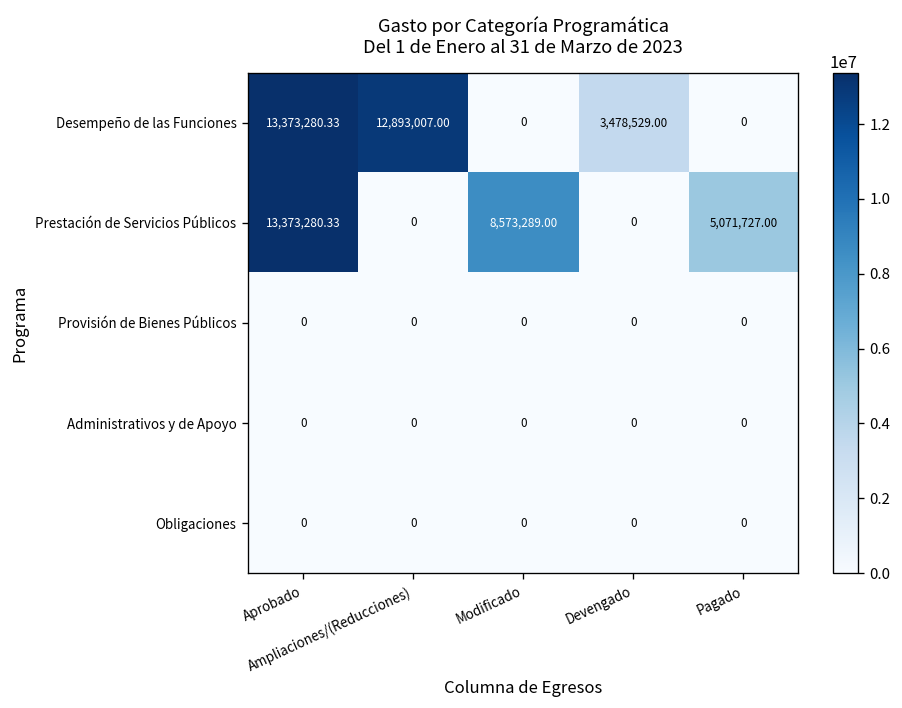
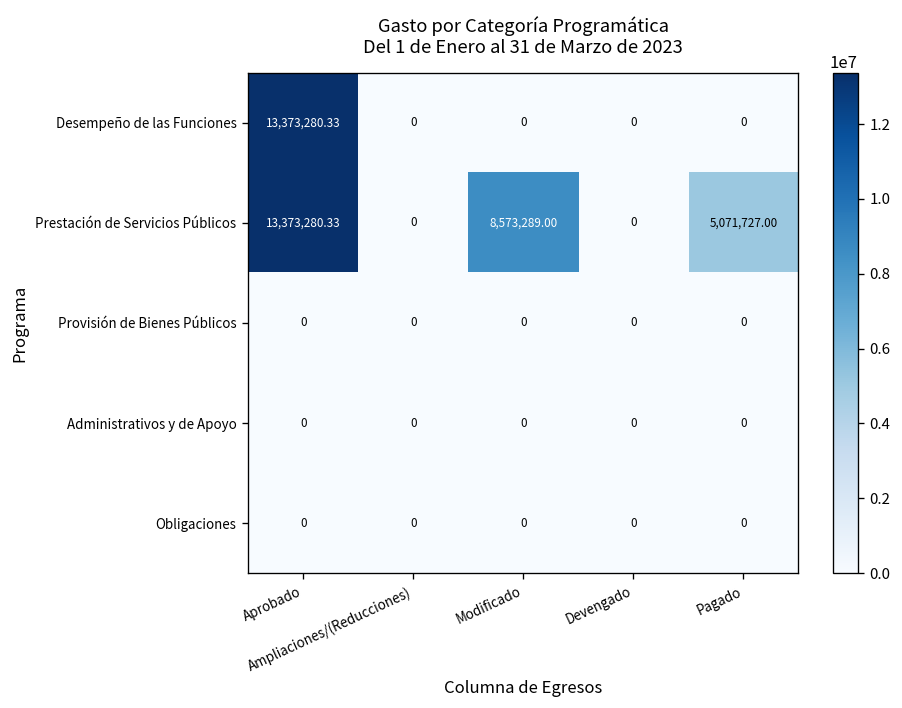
  {
    "Desempeño de las Funciones": {
      "Aprobado": "13,373,280.33",
-     "Ampliaciones/(Reducciones)": "12,893,007.00",
+     "Ampliaciones/(Reducciones)": "0",
      "Modificado": "0",
-     "Devengado": "3,478,529.00",
+     "Devengado": "0",
      "Pagado": "0"
    },
    "Prestación de Servicios Públicos": {
      "Aprobado": "13,373,280.33",
      "Ampliaciones/(Reducciones)": "0",
      "Modificado": "8,573,289.00",
      "Devengado": "0",
      "Pagado": "5,071,727.00"
    },
    "Provisión de Bienes Públicos": {
      "Aprobado": "0",
      "Ampliaciones/(Reducciones)": "0",
      "Modificado": "0",
      "Devengado": "0",
      "Pagado": "0"
    },
    "Administrativos y de Apoyo": {
      "Aprobado": "0",
      "Ampliaciones/(Reducciones)": "0",
      "Modificado": "0",
      "Devengado": "0",
      "Pagado": "0"
    },
    "Obligaciones": {
      "Aprobado": "0",
      "Ampliaciones/(Reducciones)": "0",
      "Modificado": "0",
      "Devengado": "0",
      "Pagado": "0"
    }
  }
